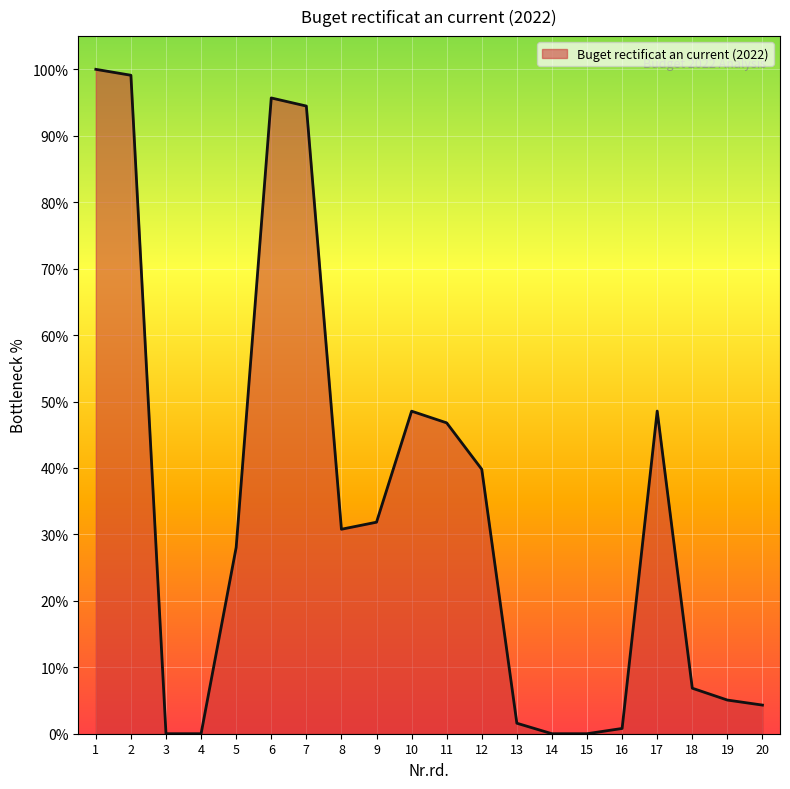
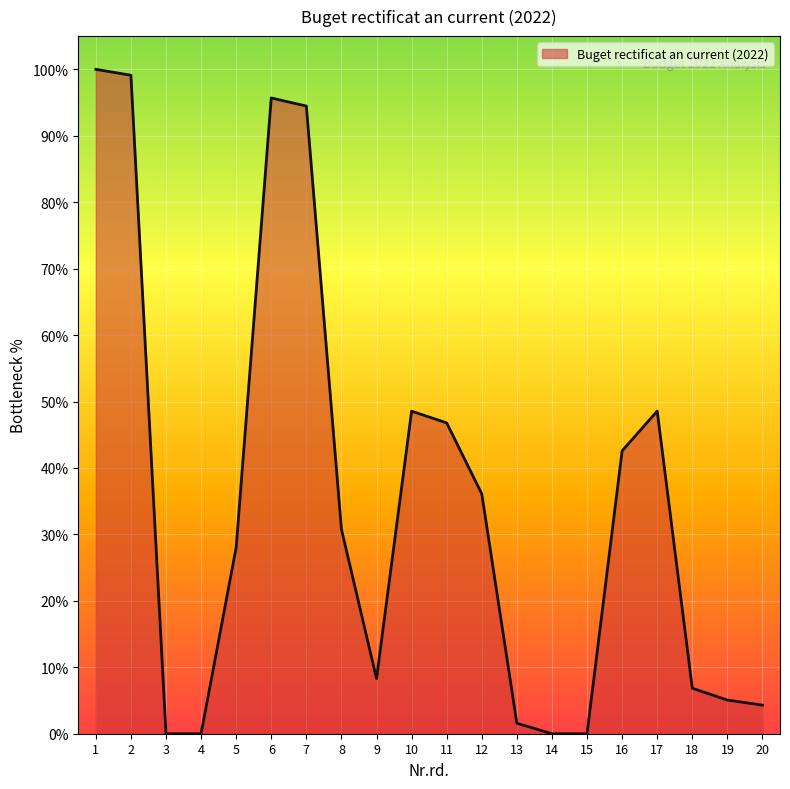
  {
    "1": "100%",
    "2": "99%",
    "3": "0%",
    "4": "0%",
    "5": "28%",
    "6": "96%",
    "7": "94%",
    "8": "31%",
-   "9": "32%",
+   "9": "8%",
    "10": "49%",
    "11": "47%",
-   "12": "40%",
+   "12": "36%",
    "13": "2%",
    "14": "0%",
    "15": "0%",
-   "16": "1%",
+   "16": "43%",
    "17": "49%",
    "18": "7%",
    "19": "5%",
    "20": "4%"
  }
